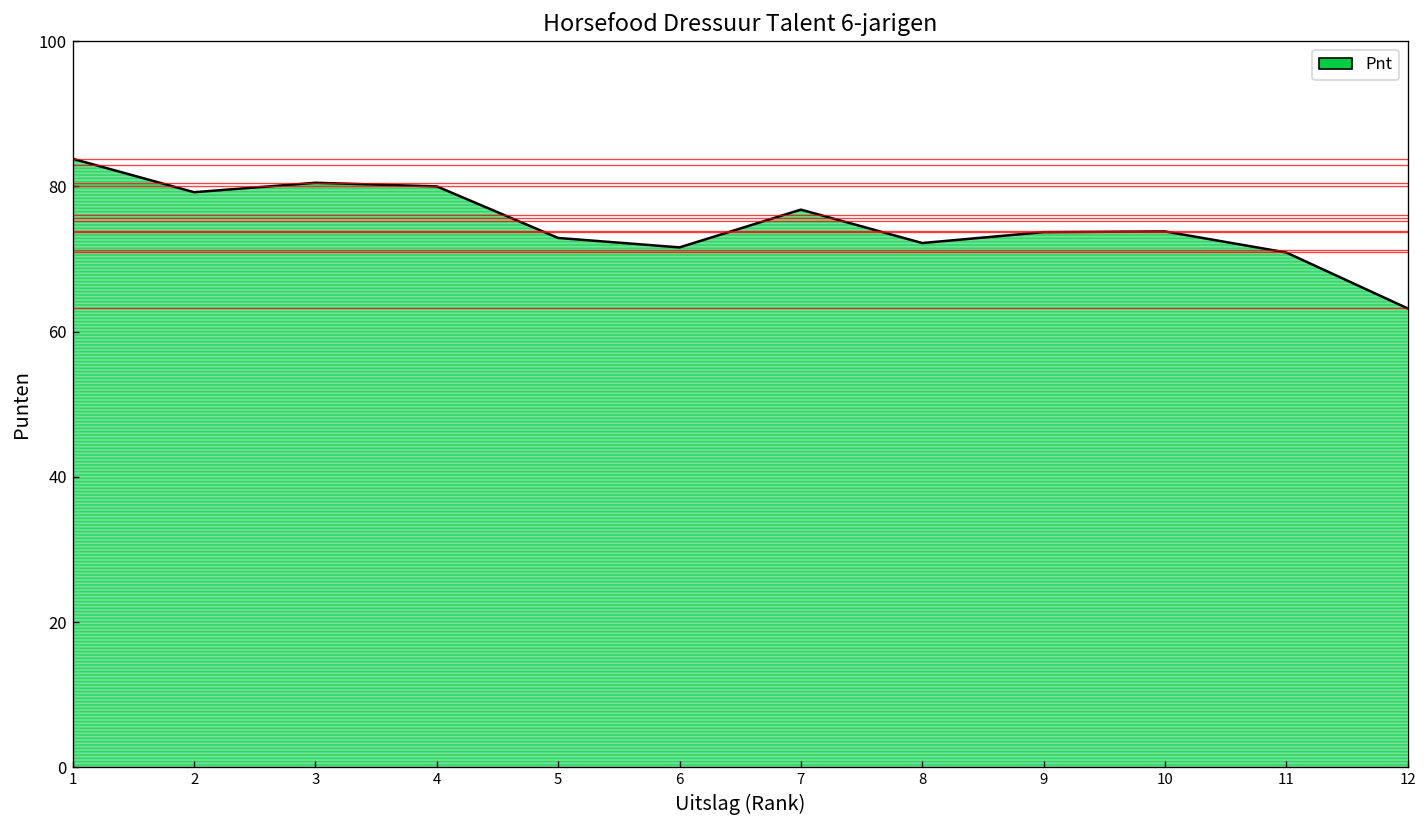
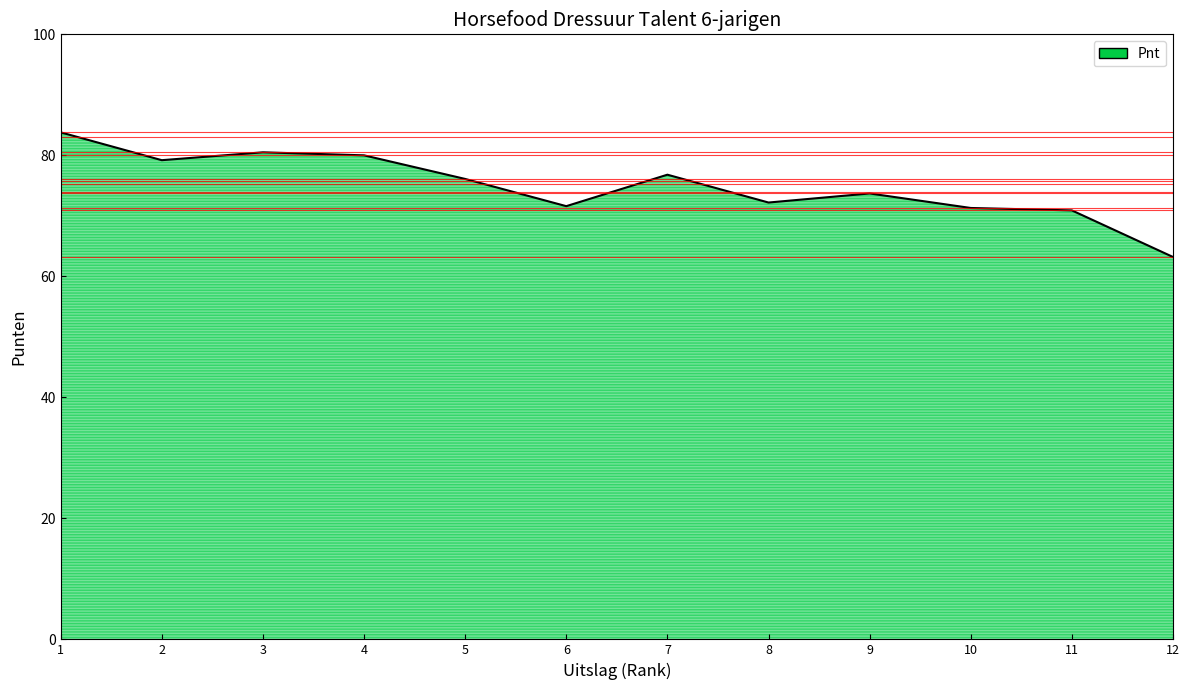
  {
    "1": 84,
    "2": 79,
    "3": 81,
    "4": 80,
-   "5": 73,
+   "5": 76,
    "6": 72,
    "7": 77,
    "8": 72,
    "9": 74,
-   "10": 74,
+   "10": 71,
    "11": 71,
    "12": 63
  }
